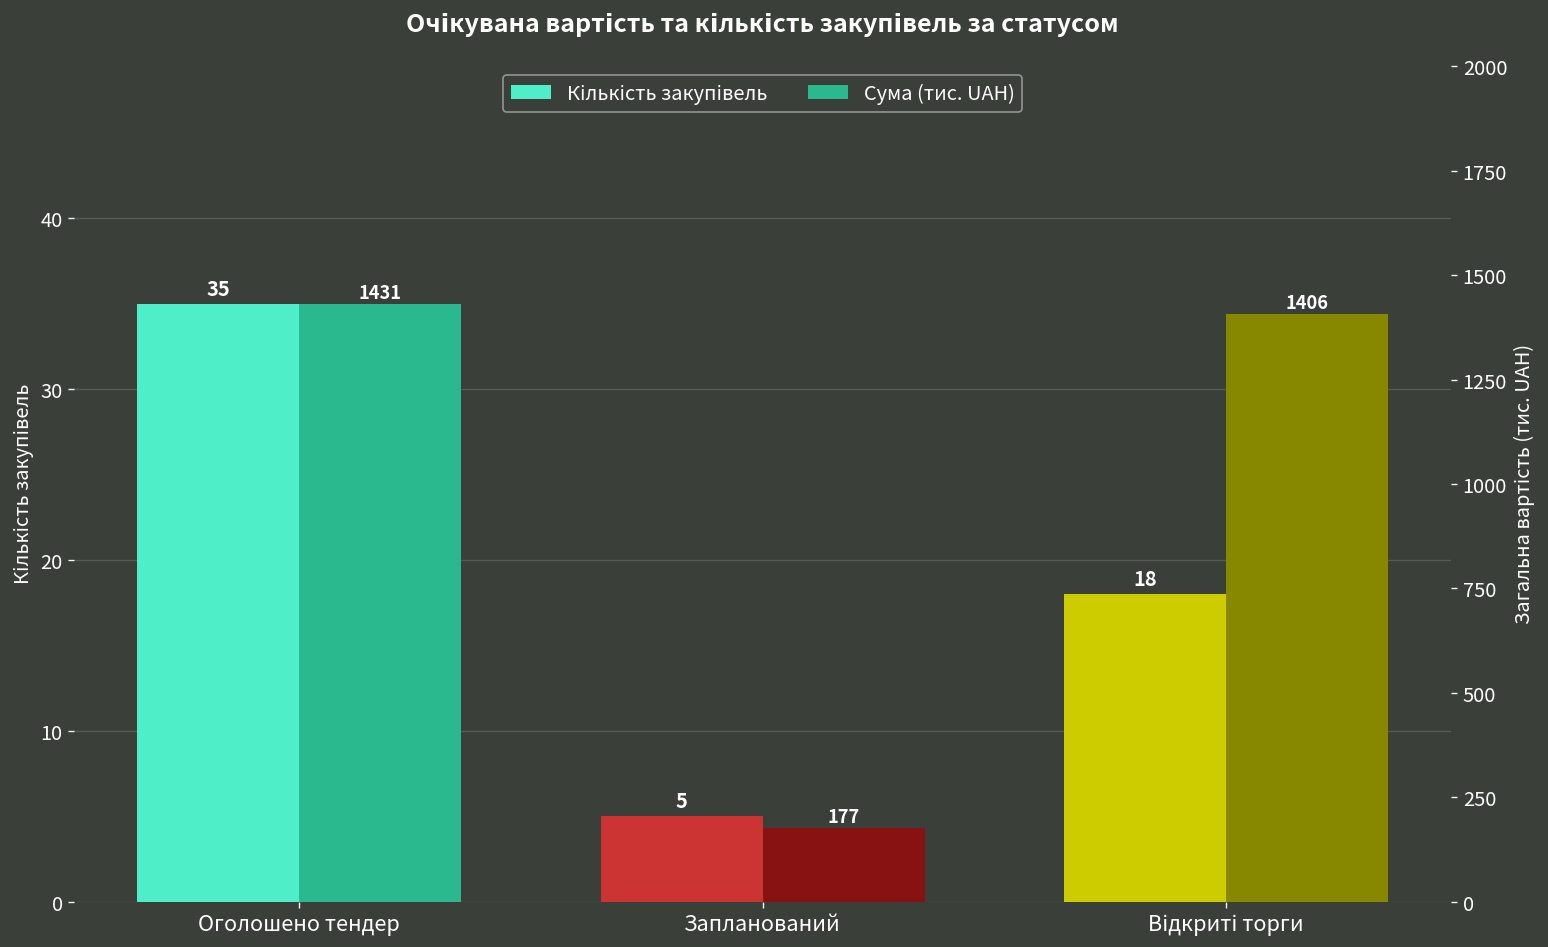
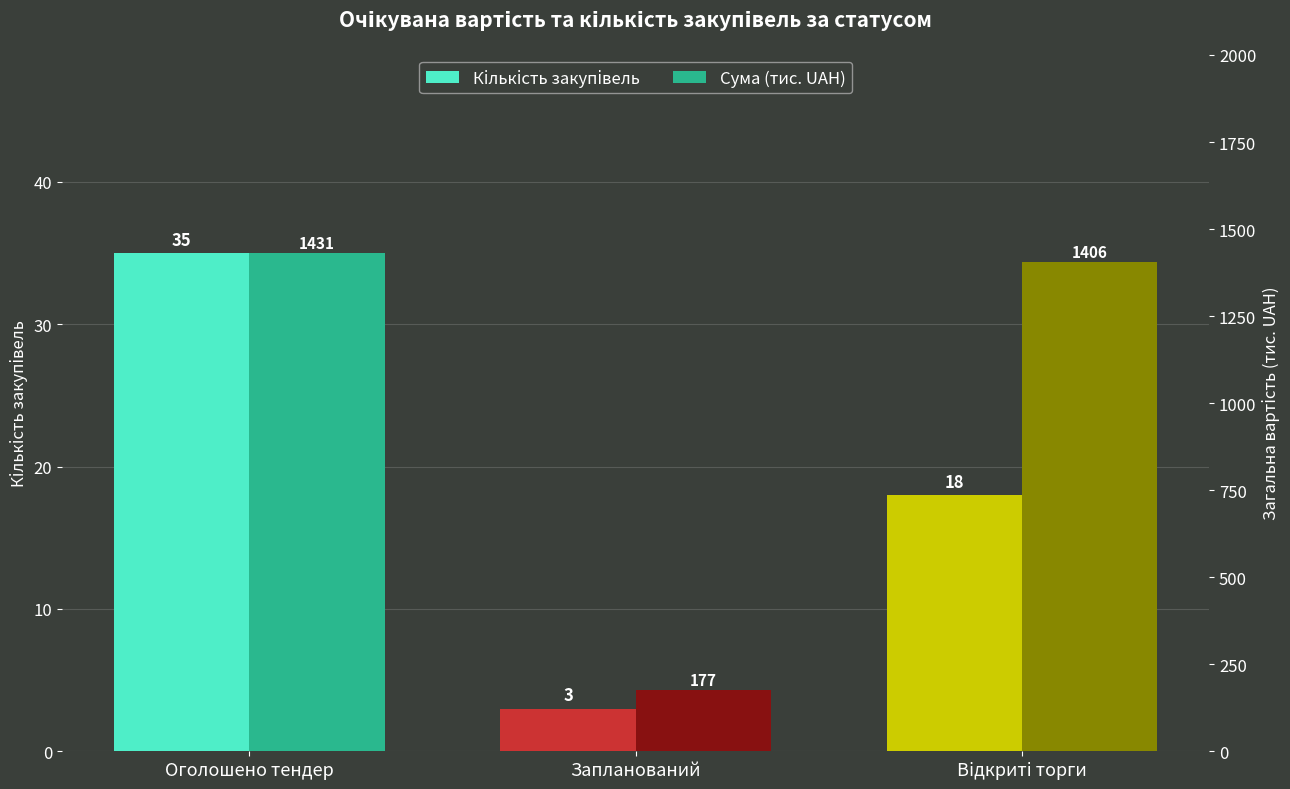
  {
    "Кількість закупівель": {
      "Оголошено тендер": 35,
-     "Запланований": 5,
+     "Запланований": 3,
      "Відкриті торги": 18
    },
    "Сума (тис. UAH)": {
      "Оголошено тендер": 1431,
      "Запланований": 177,
      "Відкриті торги": 1406
    }
  }
